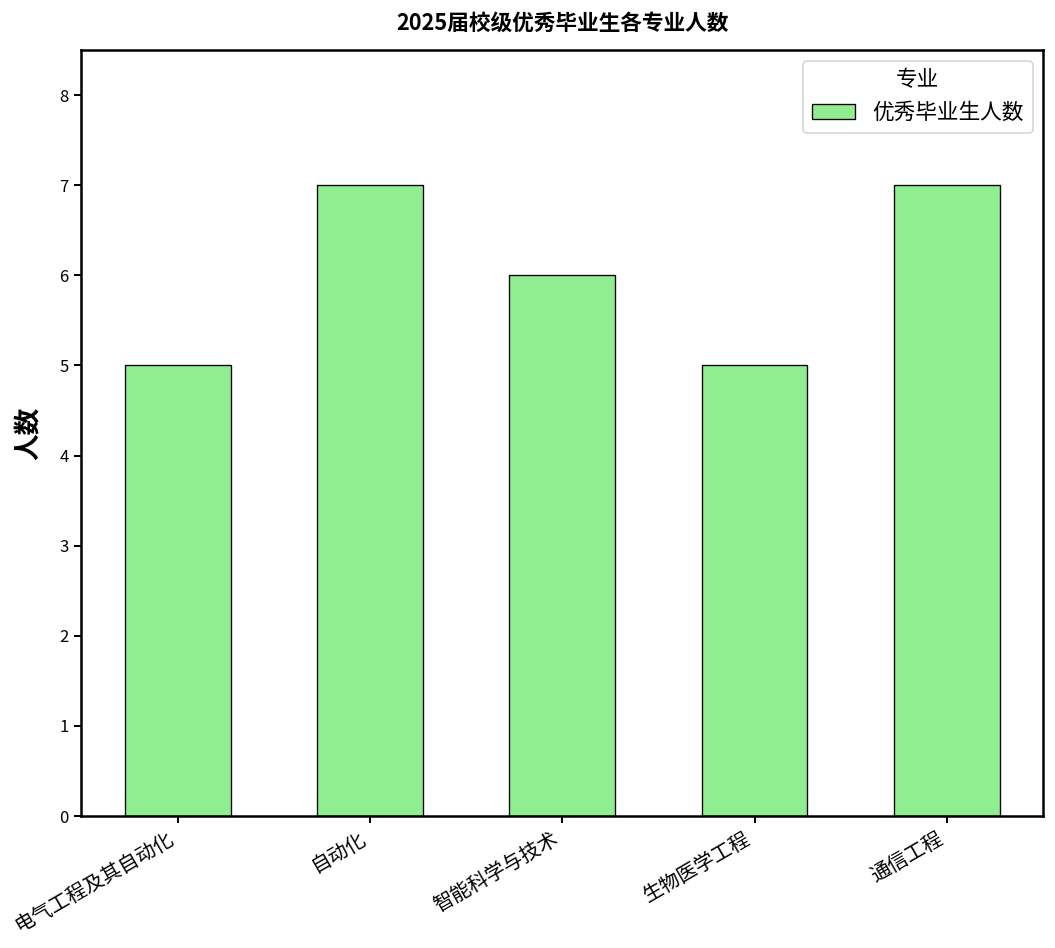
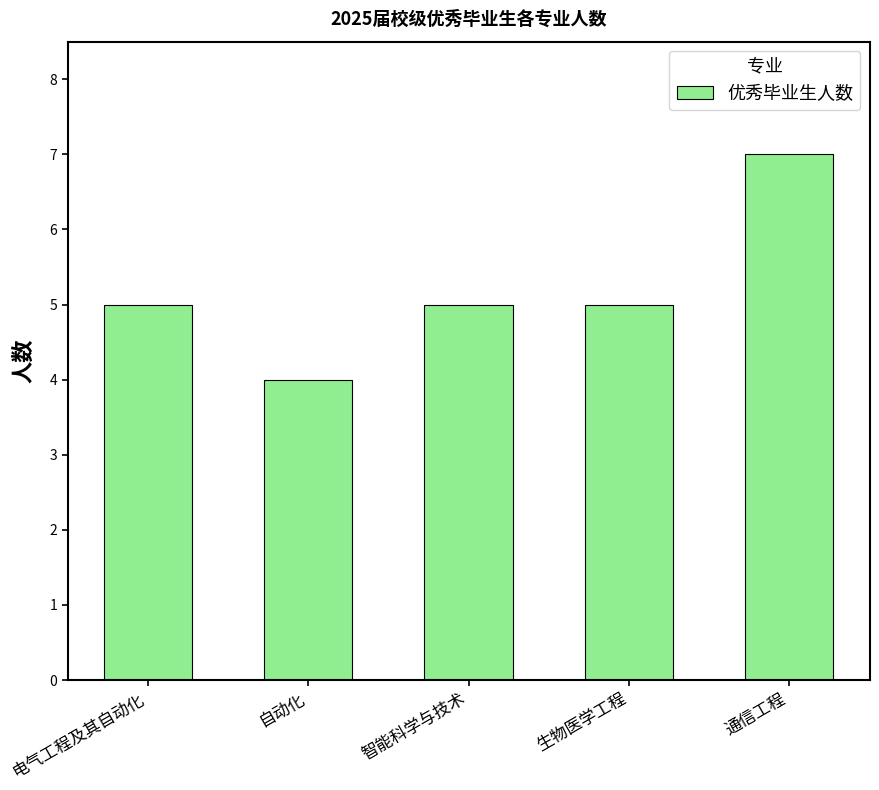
  {
    "电气工程及其自动化": 5,
-   "自动化": 7,
-   "智能科学与技术": 6,
+   "自动化": 4,
+   "智能科学与技术": 5,
    "生物医学工程": 5,
    "通信工程": 7
  }
